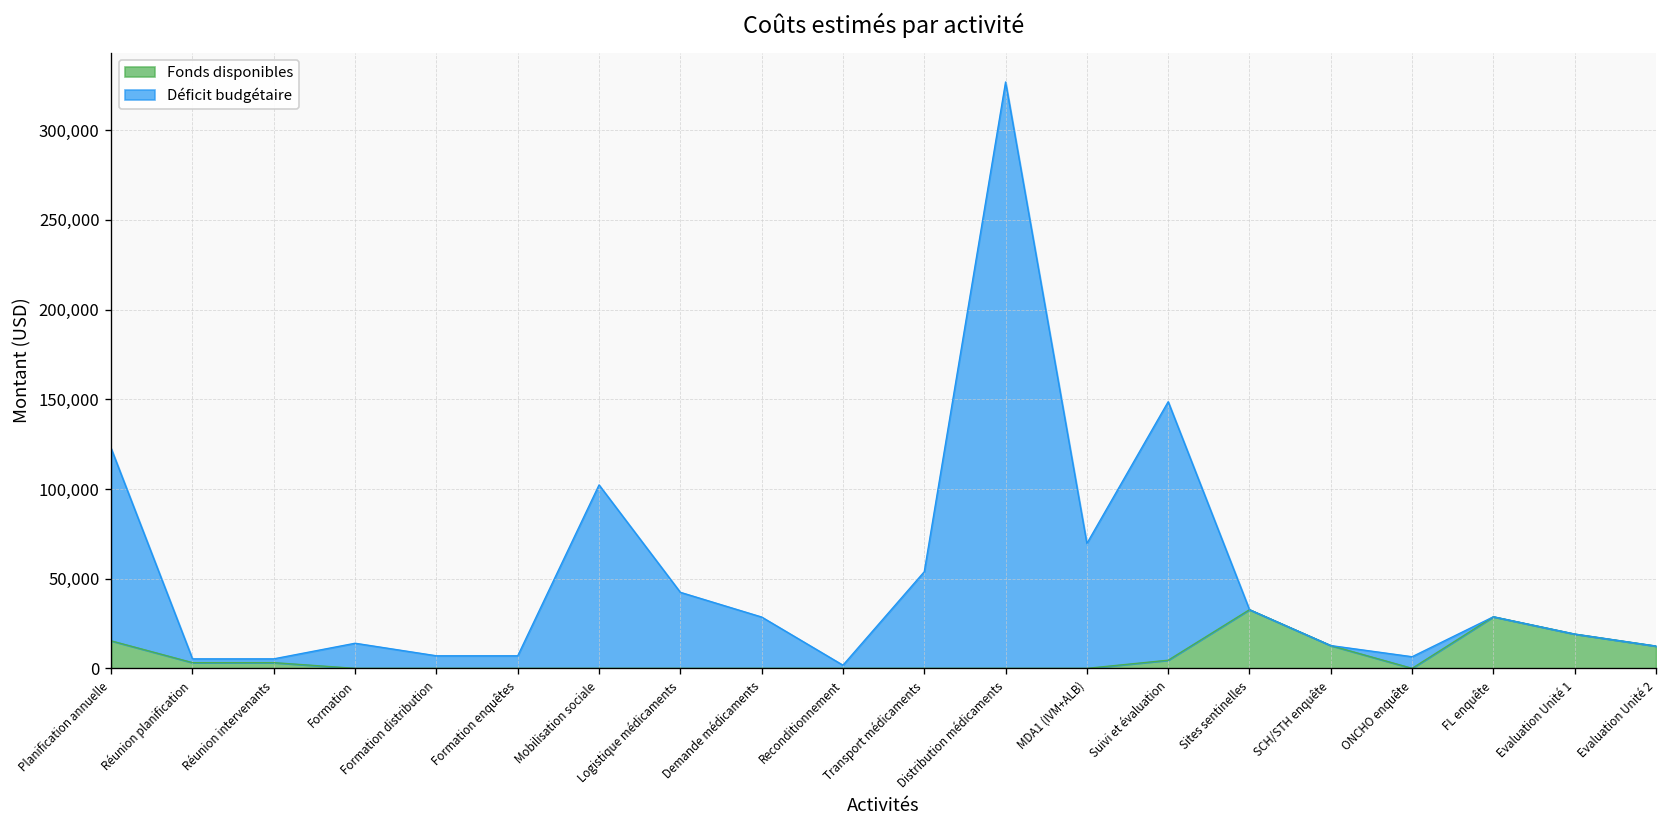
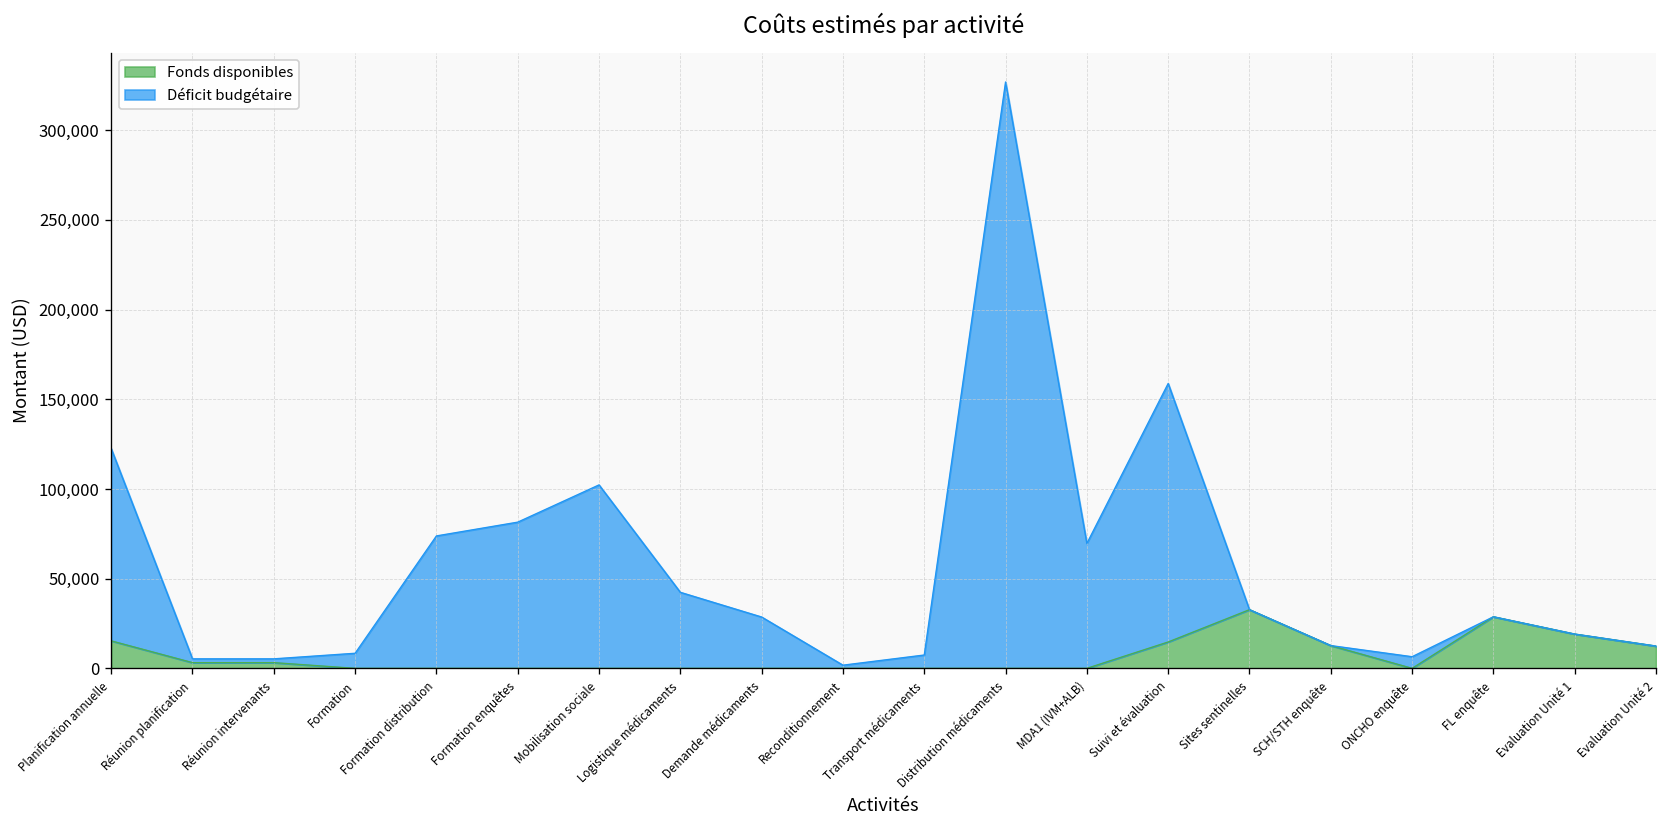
  {
    "Fonds disponibles": {
      "Planification annuelle": "15,000",
      "Réunion planification": "3,000",
      "Réunion intervenants": "3,000",
      "Formation": "0",
      "Formation distribution": "0",
      "Formation enquêtes": "0",
      "Mobilisation sociale": "0",
      "Logistique médicaments": "0",
      "Demande médicaments": "0",
      "Reconditionnement": "0",
      "Transport médicaments": "0",
      "Distribution médicaments": "0",
      "MDA1 (IVM+ALB)": "0",
-     "Suivi et évaluation": "5,000",
+     "Suivi et évaluation": "15,000",
      "ONCHO enquête": "0"
    },
    "Déficit budgétaire": {
      "Planification annuelle": "107,000",
      "Réunion planification": "2,000",
      "Réunion intervenants": "2,000",
-     "Formation": "14,000",
-     "Formation distribution": "7,000",
-     "Formation enquêtes": "7,000",
+     "Formation": "8,000",
+     "Formation distribution": "74,000",
+     "Formation enquêtes": "82,000",
      "Mobilisation sociale": "102,000",
      "Logistique médicaments": "42,000",
      "Demande médicaments": "29,000",
      "Reconditionnement": "2,000",
-     "Transport médicaments": "54,000",
+     "Transport médicaments": "7,000",
      "Distribution médicaments": "327,000",
      "MDA1 (IVM+ALB)": "70,000",
      "Suivi et évaluation": "144,000",
      "ONCHO enquête": "6,000"
    }
  }
